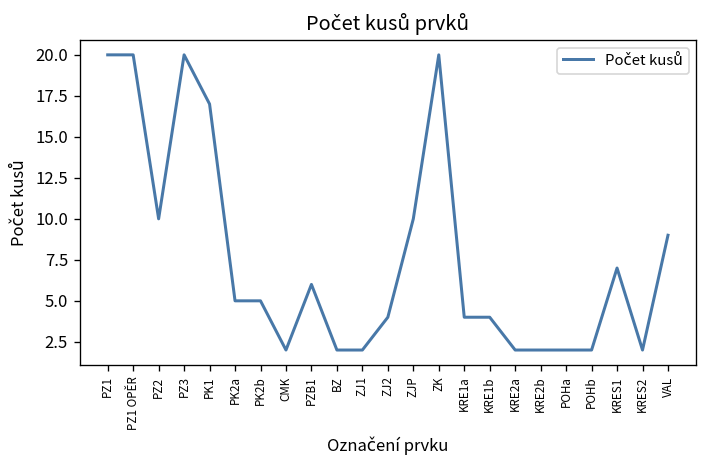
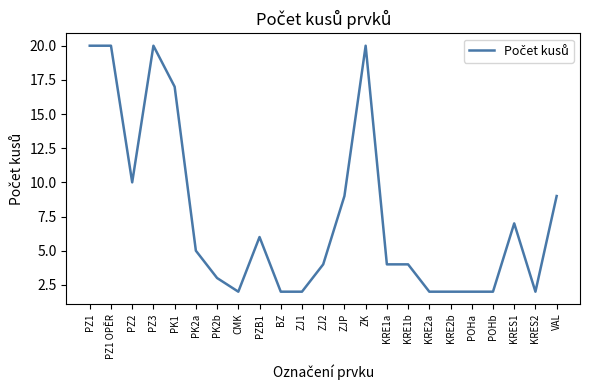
  {
    "PZ1": 20,
    "PZ1 OPĚR": 20,
    "PZ2": 10,
    "PZ3": 20,
    "PK1": 17,
    "PK2a": 5,
-   "PK2b": 5,
+   "PK2b": 3,
    "CMK": 2,
    "PZB1": 6,
    "BZ": 2,
    "ZJ1": 2,
    "ZJ2": 4,
-   "ZJP": 10,
+   "ZJP": 9,
    "ZK": 20,
    "KRE1a": 4,
    "KRE1b": 4,
    "KRE2a": 2,
    "KRE2b": 2,
    "POHa": 2,
    "POHb": 2,
    "KRES1": 7,
    "KRES2": 2,
    "VAL": 9
  }
